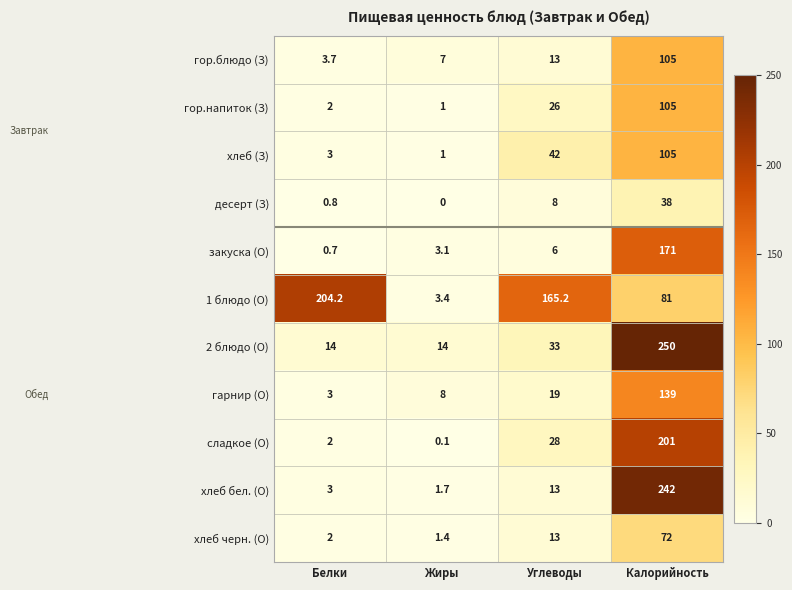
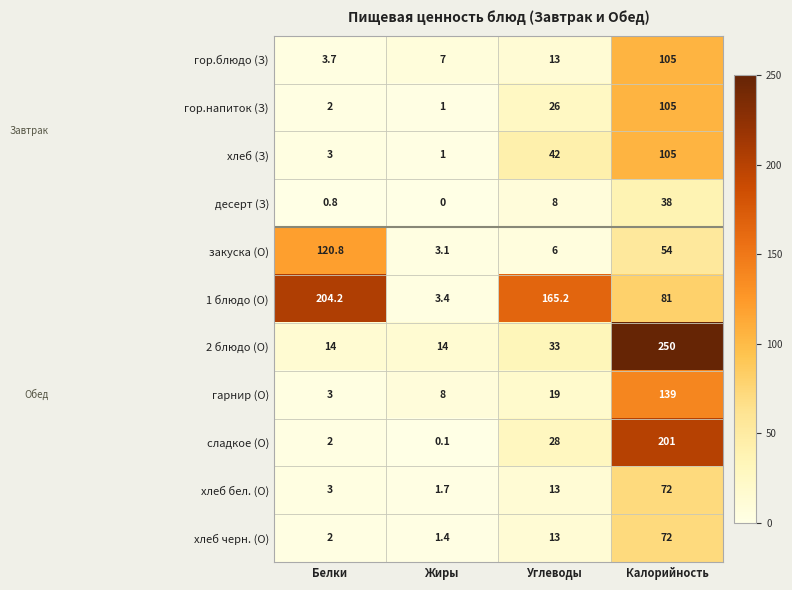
  {
    "гор.блюдо (З)": {
      "Белки": 3.7,
      "Жиры": 7,
      "Углеводы": 13,
      "Калорийность": 105
    },
    "гор.напиток (З)": {
      "Белки": 2,
      "Жиры": 1,
      "Углеводы": 26,
      "Калорийность": 105
    },
    "хлеб (З)": {
      "Белки": 3,
      "Жиры": 1,
      "Углеводы": 42,
      "Калорийность": 105
    },
    "десерт (З)": {
      "Белки": 0.8,
      "Жиры": 0,
      "Углеводы": 8,
      "Калорийность": 38
    },
    "закуска (О)": {
-     "Белки": 0.7,
+     "Белки": 120.8,
      "Жиры": 3.1,
      "Углеводы": 6,
-     "Калорийность": 171
+     "Калорийность": 54
    },
    "1 блюдо (О)": {
      "Белки": 204.2,
      "Жиры": 3.4,
      "Углеводы": 165.2,
      "Калорийность": 81
    },
    "2 блюдо (О)": {
      "Белки": 14,
      "Жиры": 14,
      "Углеводы": 33,
      "Калорийность": 250
    },
    "гарнир (О)": {
      "Белки": 3,
      "Жиры": 8,
      "Углеводы": 19,
      "Калорийность": 139
    },
    "сладкое (О)": {
      "Белки": 2,
      "Жиры": 0.1,
      "Углеводы": 28,
      "Калорийность": 201
    },
    "хлеб бел. (О)": {
      "Белки": 3,
      "Жиры": 1.7,
      "Углеводы": 13,
-     "Калорийность": 242
+     "Калорийность": 72
    },
    "хлеб черн. (О)": {
      "Белки": 2,
      "Жиры": 1.4,
      "Углеводы": 13,
      "Калорийность": 72
    }
  }
